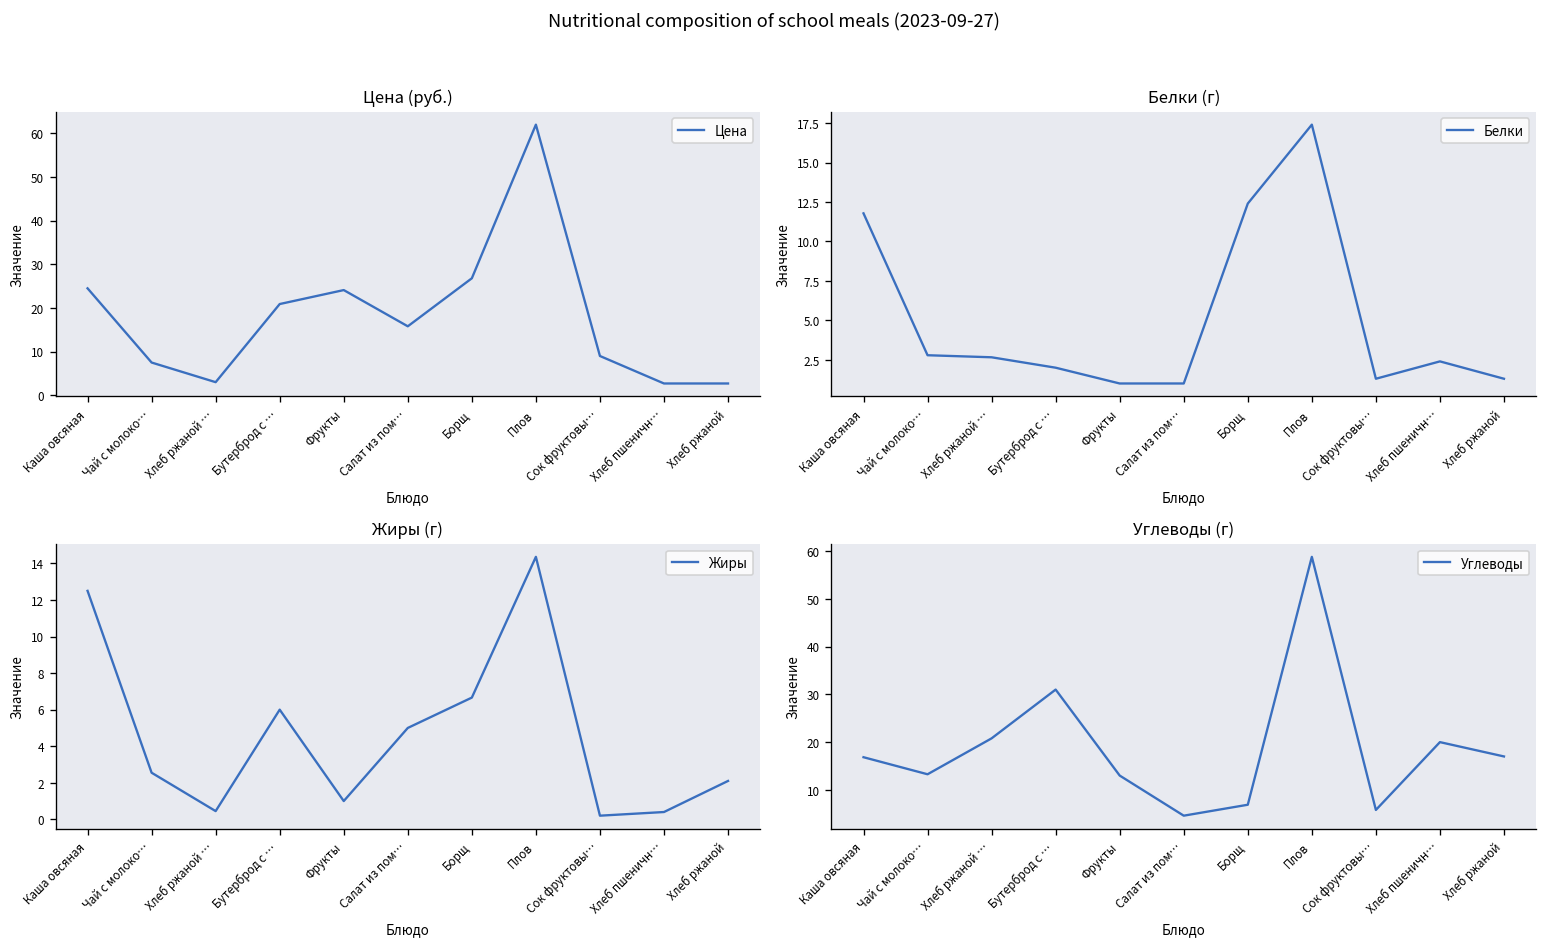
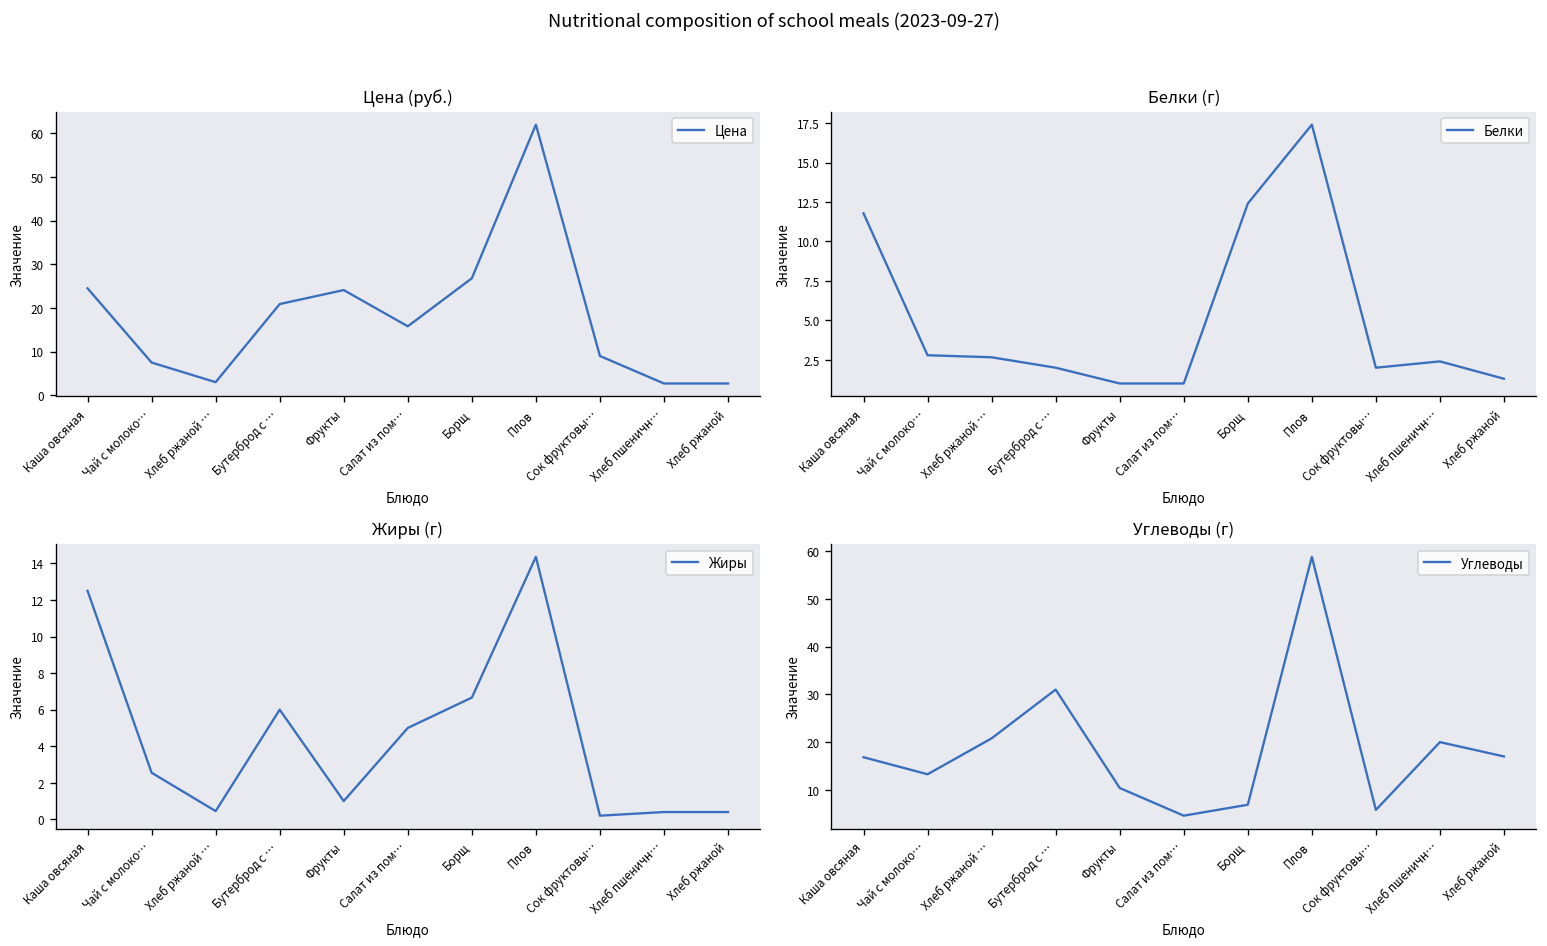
  {
    "Цена (руб.)": {
      "Каша овсяная": 25,
      "Чай с молоко…": 8,
      "Хлеб ржаной …": 3,
      "Бутерброд с …": 21,
      "Фрукты": 24,
      "Салат из пом…": 16,
      "Борщ": 27,
      "Плов": 62,
      "Сок фруктовы…": 9,
      "Хлеб пшеничн…": 3,
      "Хлеб ржаной": 3
    },
    "Белки (г)": {
      "Каша овсяная": 11.8,
      "Чай с молоко…": 2.8,
      "Хлеб ржаной …": 2.7,
      "Бутерброд с …": 2.0,
      "Фрукты": 1.0,
      "Салат из пом…": 1.0,
      "Борщ": 12.4,
      "Плов": 17.4,
-     "Сок фруктовы…": 1.3,
+     "Сок фруктовы…": 2.0,
      "Хлеб пшеничн…": 2.4,
      "Хлеб ржаной": 1.3
    },
    "Жиры (г)": {
      "Каша овсяная": 12.5,
      "Чай с молоко…": 2.6,
      "Хлеб ржаной …": 0.5,
      "Бутерброд с …": 6.0,
      "Фрукты": 1.0,
      "Салат из пом…": 5.0,
      "Борщ": 6.7,
      "Плов": 14.4,
      "Сок фруктовы…": 0.2,
      "Хлеб пшеничн…": 0.4,
-     "Хлеб ржаной": 2.1
+     "Хлеб ржаной": 0.4
    },
    "Углеводы (г)": {
      "Каша овсяная": 17,
      "Чай с молоко…": 13,
      "Хлеб ржаной …": 21,
      "Бутерброд с …": 31,
-     "Фрукты": 13,
+     "Фрукты": 10,
      "Салат из пом…": 5,
      "Борщ": 7,
      "Плов": 59,
      "Сок фруктовы…": 6,
      "Хлеб пшеничн…": 20,
      "Хлеб ржаной": 17
    }
  }
